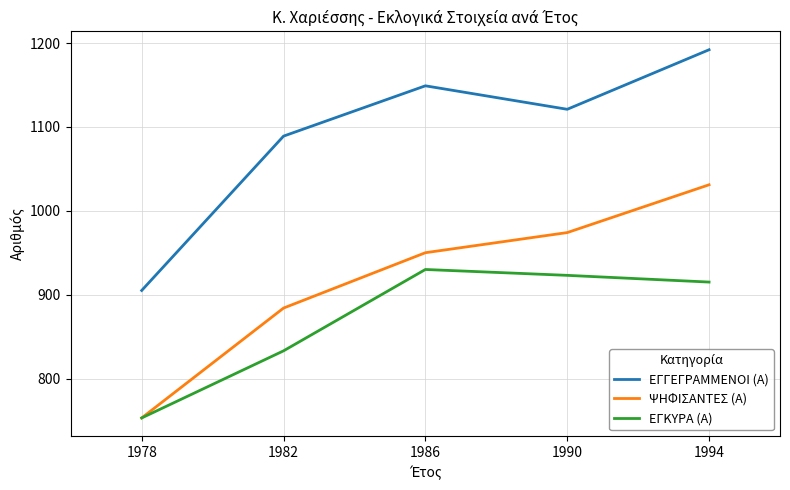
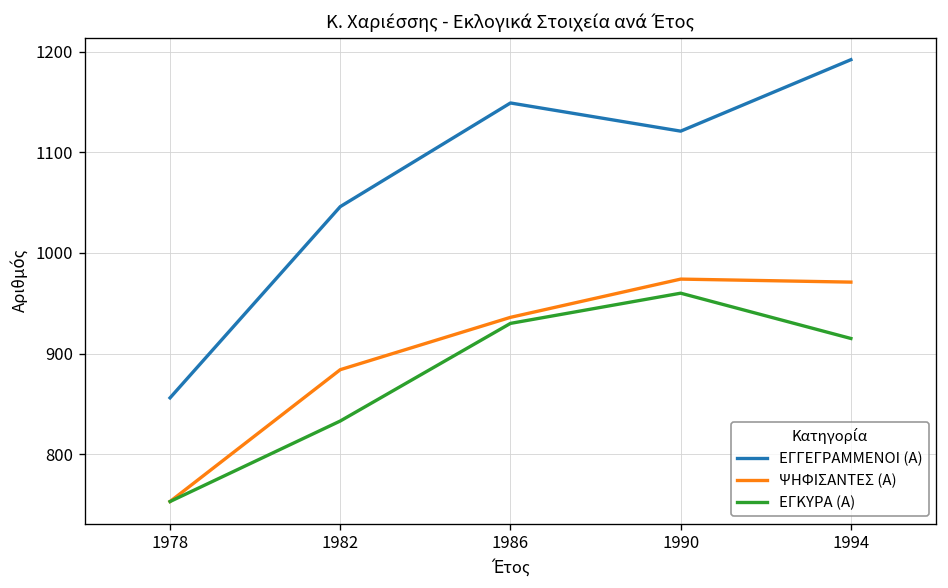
  {
    "ΕΓΓΕΓΡΑΜΜΕΝΟΙ (Α)": {
-     "1978": 910,
-     "1982": 1090,
+     "1978": 860,
+     "1982": 1050,
      "1986": 1150,
      "1990": 1120,
      "1994": 1190
    },
    "ΨΗΦΙΣΑΝΤΕΣ (Α)": {
      "1982": 880,
-     "1986": 950,
+     "1986": 940,
      "1990": 970,
-     "1994": 1030
+     "1994": 970
    },
    "ΕΓΚΥΡΑ (Α)": {
      "1982": 830,
      "1986": 930,
-     "1990": 920,
+     "1990": 960,
      "1994": 920
    }
  }
